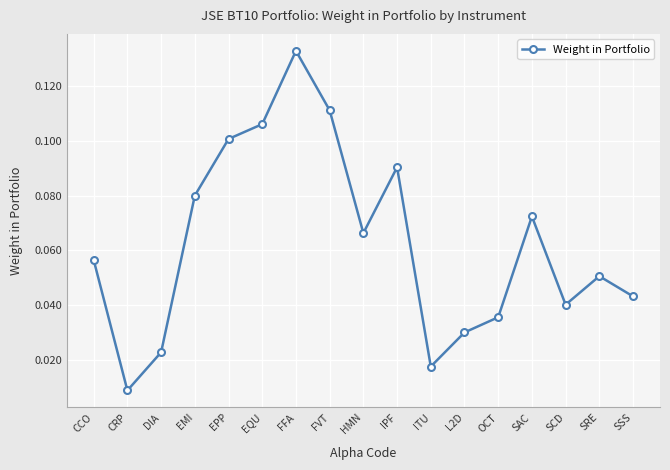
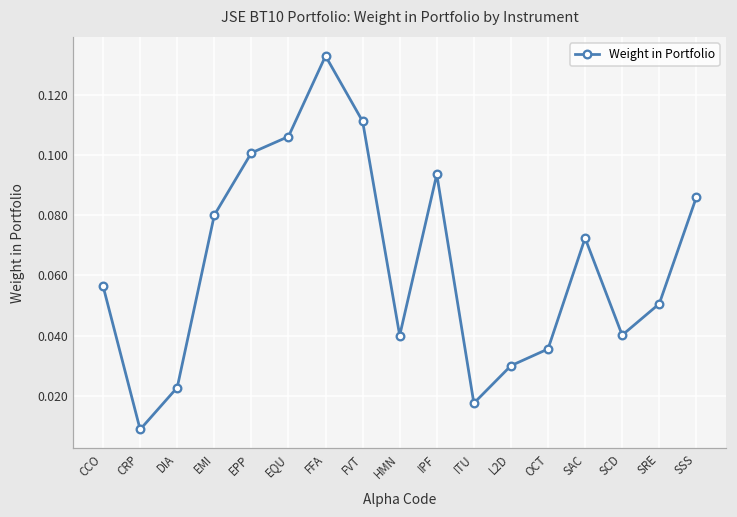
  {
    "CCO": 0.056,
    "CRP": 0.009,
    "DIA": 0.023,
    "EMI": 0.080,
    "EPP": 0.101,
    "EQU": 0.106,
    "FFA": 0.133,
    "FVT": 0.111,
-   "HMN": 0.066,
-   "IPF": 0.090,
+   "HMN": 0.040,
+   "IPF": 0.094,
    "ITU": 0.018,
    "L2D": 0.030,
    "OCT": 0.036,
    "SAC": 0.072,
    "SCD": 0.040,
    "SRE": 0.051,
-   "SSS": 0.043
+   "SSS": 0.086
  }
